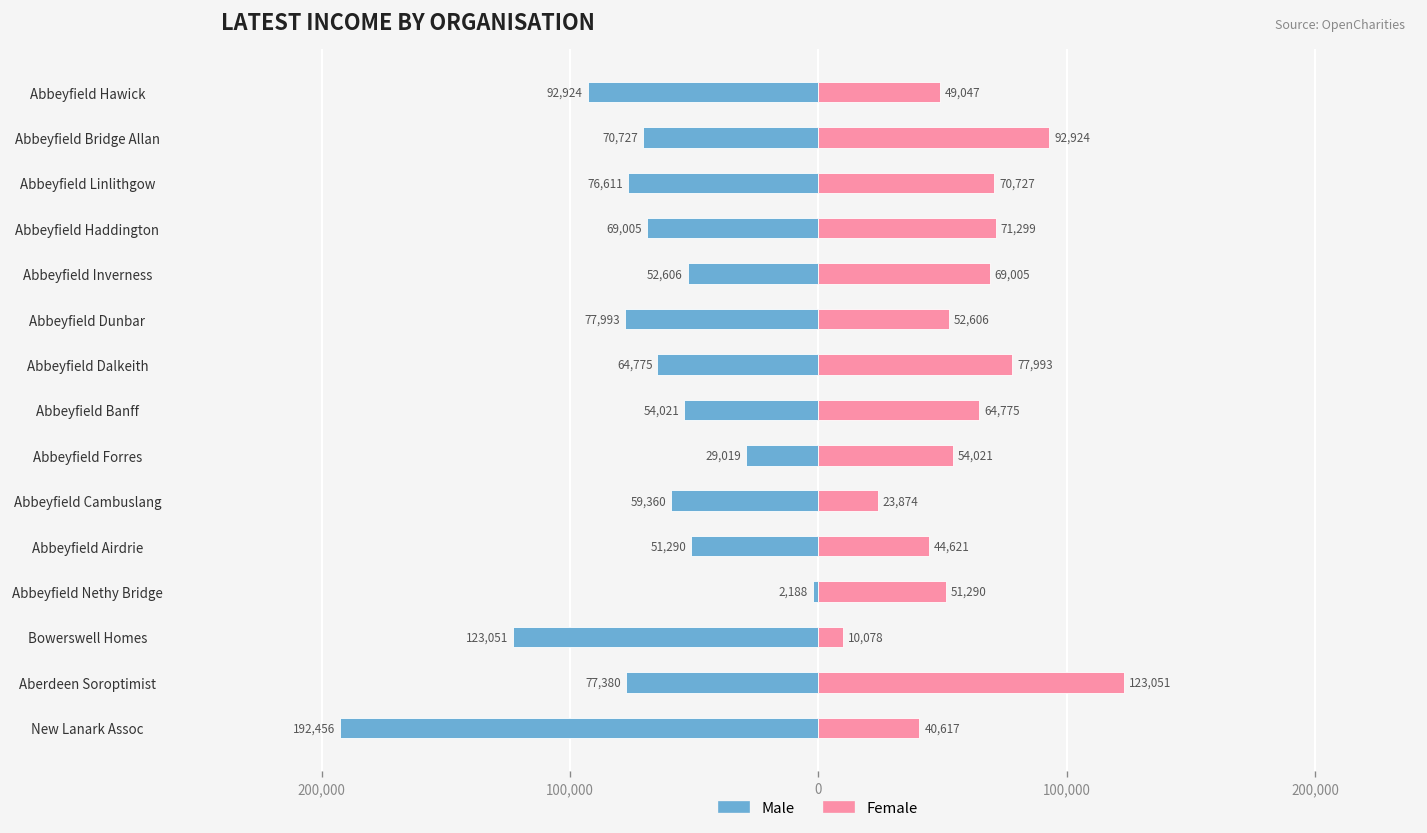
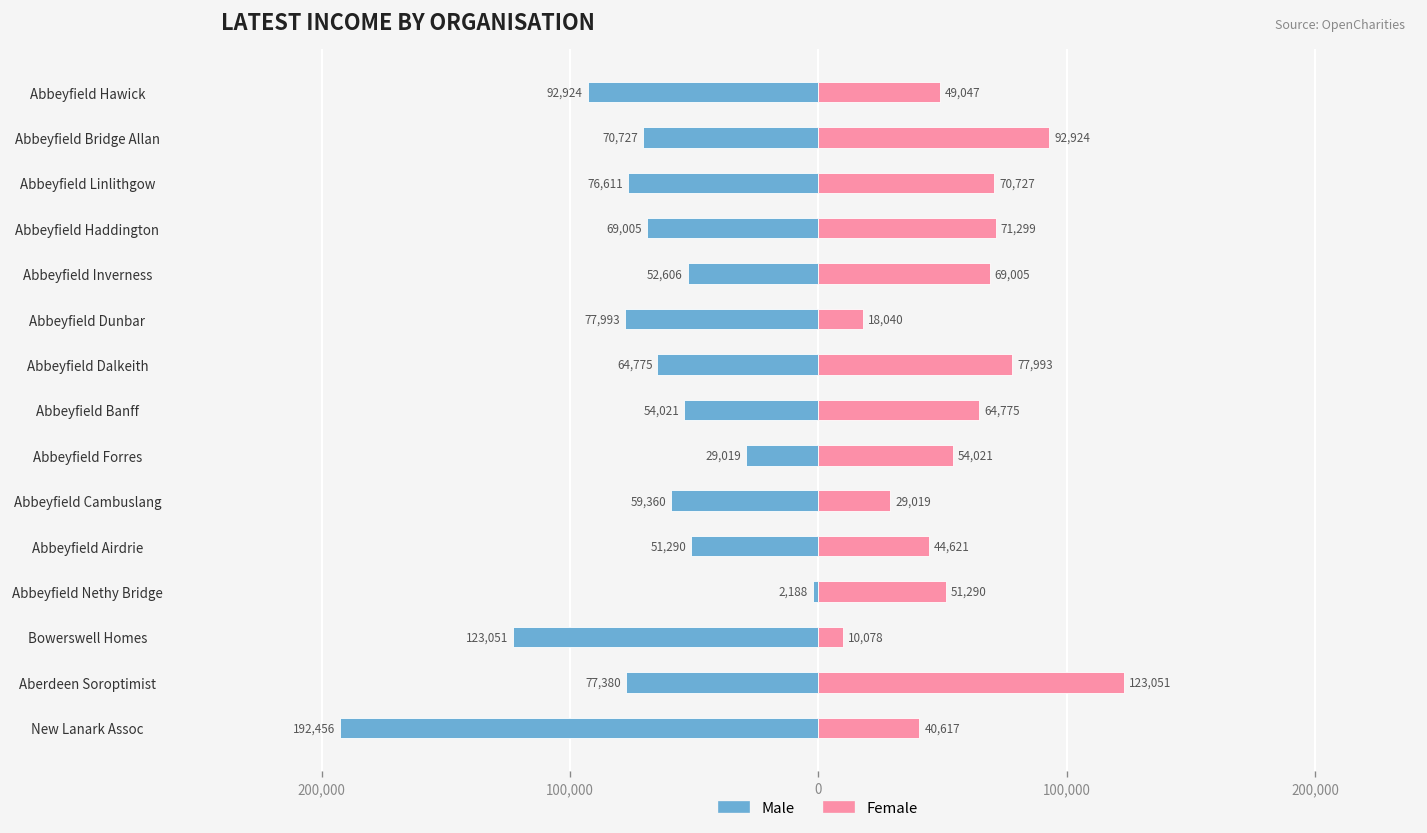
  {
    "Female": {
      "Abbeyfield Hawick": "49,047",
      "Abbeyfield Bridge Allan": "92,924",
      "Abbeyfield Linlithgow": "70,727",
      "Abbeyfield Haddington": "71,299",
      "Abbeyfield Inverness": "69,005",
-     "Abbeyfield Dunbar": "52,606",
+     "Abbeyfield Dunbar": "18,040",
      "Abbeyfield Dalkeith": "77,993",
      "Abbeyfield Banff": "64,775",
      "Abbeyfield Forres": "54,021",
-     "Abbeyfield Cambuslang": "23,874",
+     "Abbeyfield Cambuslang": "29,019",
      "Abbeyfield Airdrie": "44,621",
      "Abbeyfield Nethy Bridge": "51,290",
      "Bowerswell Homes": "10,078",
      "Aberdeen Soroptimist": "123,051",
      "New Lanark Assoc": "40,617"
    }
  }
